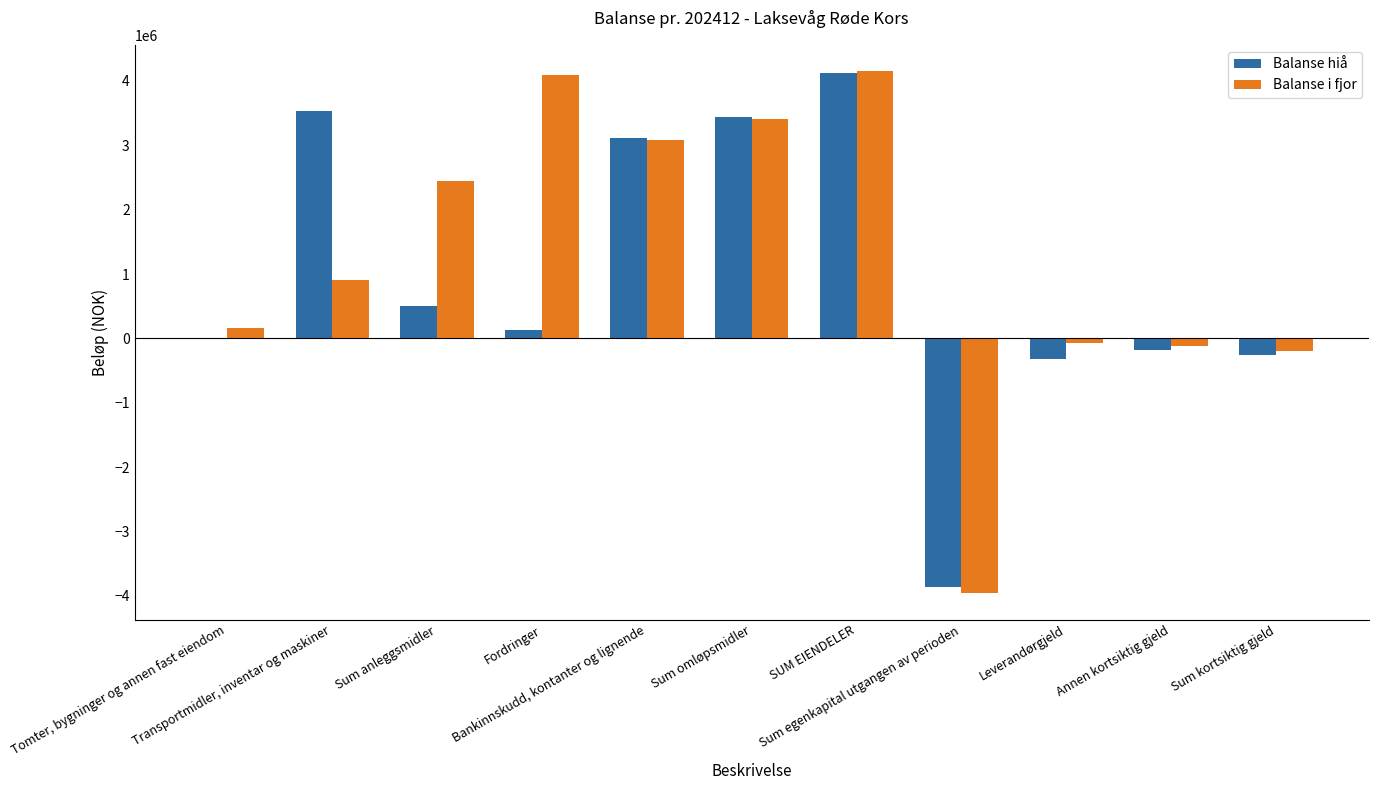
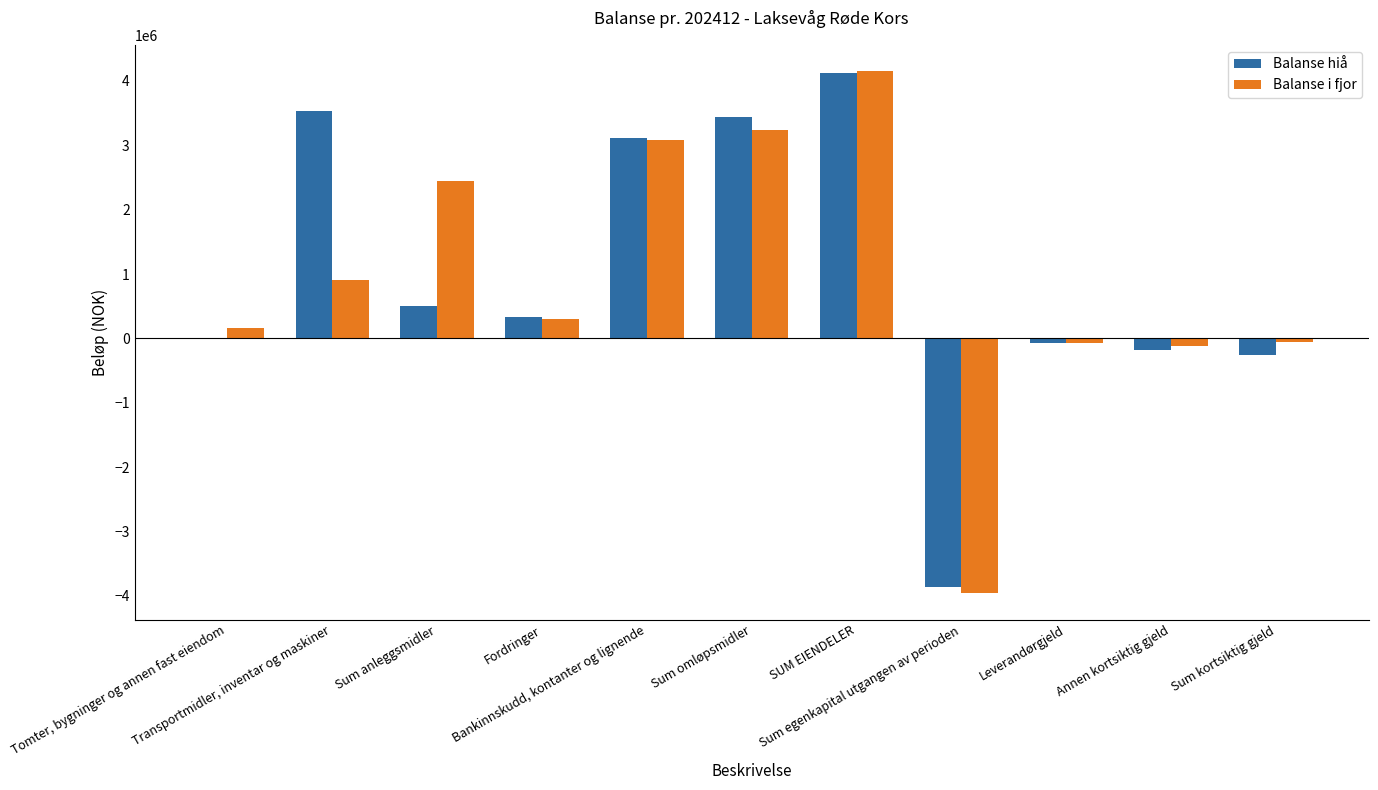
  {
    "Balanse hiå": {
      "Transportmidler, inventar og maskiner": 3500000,
      "Sum anleggsmidler": 500000,
-     "Fordringer": 100000,
+     "Fordringer": 300000,
      "Bankinnskudd, kontanter og lignende": 3100000,
      "Sum omløpsmidler": 3400000,
      "SUM EIENDELER": 4100000,
      "Sum egenkapital utgangen av perioden": -3900000,
-     "Leverandørgjeld": -300000,
+     "Leverandørgjeld": -100000,
      "Annen kortsiktig gjeld": -200000,
      "Sum kortsiktig gjeld": -300000
    },
    "Balanse i fjor": {
      "Tomter, bygninger og annen fast eiendom": 200000,
      "Transportmidler, inventar og maskiner": 900000,
      "Sum anleggsmidler": 2400000,
-     "Fordringer": 4100000,
+     "Fordringer": 300000,
      "Bankinnskudd, kontanter og lignende": 3100000,
-     "Sum omløpsmidler": 3400000,
+     "Sum omløpsmidler": 3200000,
      "SUM EIENDELER": 4200000,
      "Sum egenkapital utgangen av perioden": -4000000,
      "Leverandørgjeld": -100000,
      "Annen kortsiktig gjeld": -100000,
-     "Sum kortsiktig gjeld": -200000
+     "Sum kortsiktig gjeld": -100000
    }
  }
